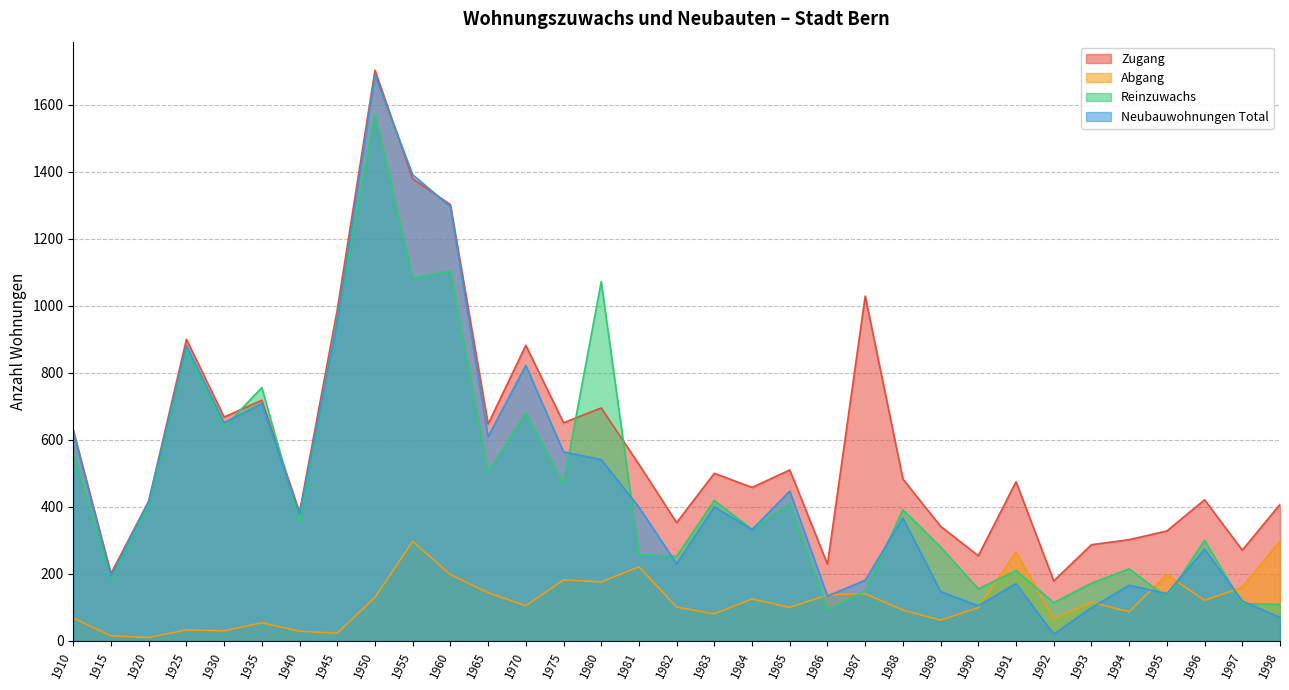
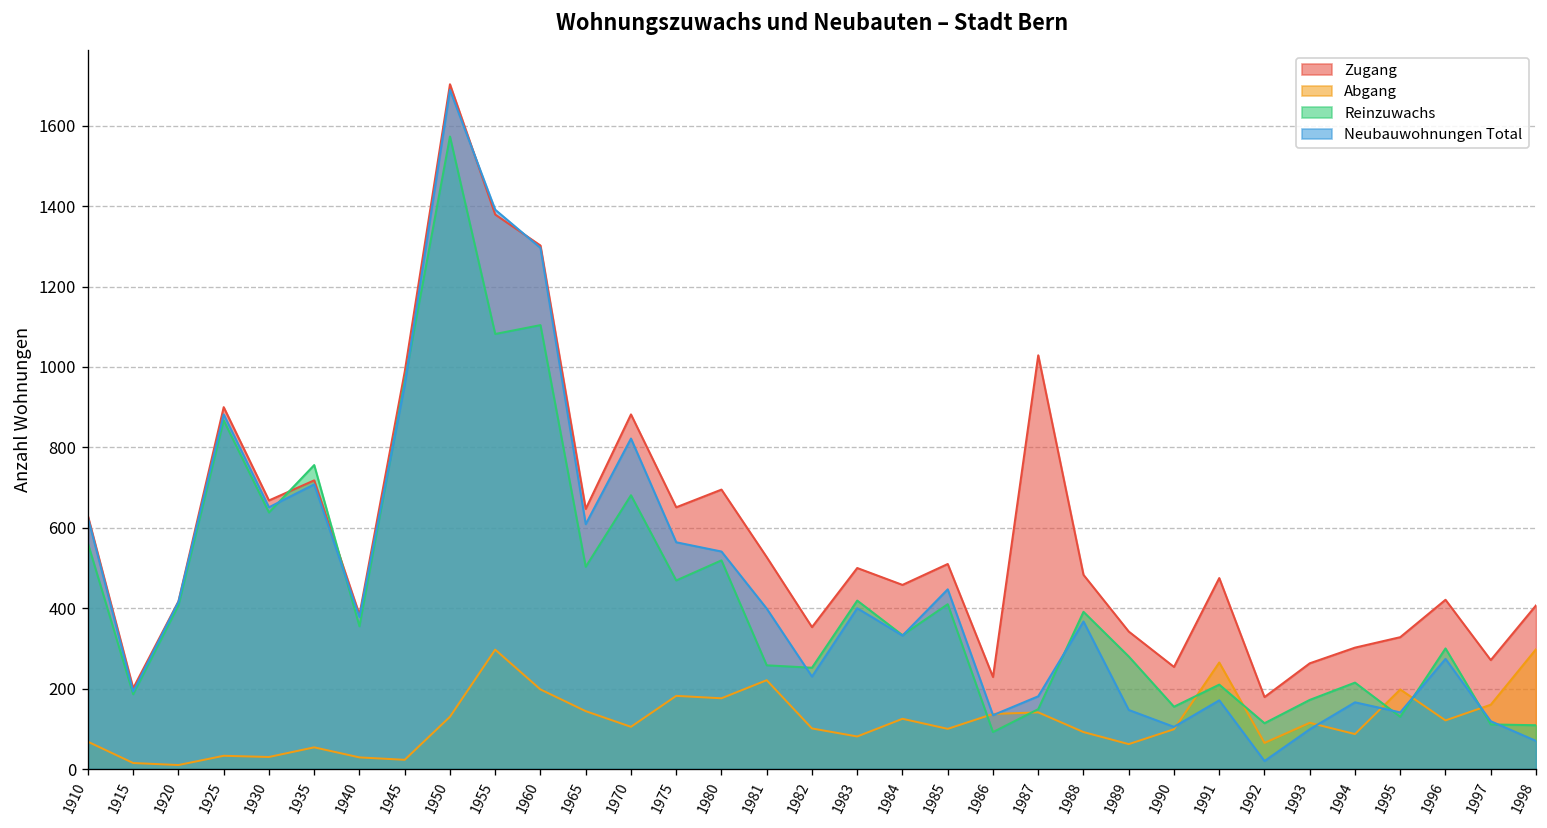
  {
    "Zugang": {
      "1915": 200,
      "1925": 900,
      "1930": 670,
      "1935": 720,
      "1945": 990,
      "1950": 1700,
      "1955": 1380,
      "1965": 650,
      "1970": 880,
      "1975": 650,
      "1980": 700,
      "1981": 530,
      "1982": 350,
      "1983": 500,
      "1984": 460,
      "1985": 510,
      "1986": 230,
      "1987": 1030,
      "1988": 480,
      "1989": 340,
      "1990": 250,
      "1991": 480,
      "1992": 180,
-     "1993": 290,
+     "1993": 260,
      "1994": 300,
      "1995": 330,
      "1996": 420,
      "1997": 270,
      "1998": 410
    },
    "Abgang": {
      "1910": 70,
      "1915": 20,
      "1920": 10,
      "1925": 30,
      "1930": 30,
      "1935": 50,
      "1940": 30,
      "1945": 20,
      "1950": 130,
      "1955": 300,
      "1960": 200,
      "1965": 140,
      "1970": 110,
      "1975": 180,
      "1980": 180,
      "1981": 220,
      "1982": 100,
      "1983": 80,
      "1984": 130,
      "1985": 100,
      "1987": 140,
      "1988": 90,
      "1989": 60,
      "1991": 270,
      "1992": 70,
      "1993": 120,
      "1994": 90,
      "1995": 200,
      "1996": 120,
      "1997": 160,
      "1998": 300
    },
    "Reinzuwachs": {
      "1910": 560,
      "1920": 410,
      "1925": 870,
      "1930": 640,
      "1935": 760,
      "1940": 360,
      "1945": 970,
      "1950": 1570,
      "1955": 1080,
      "1960": 1100,
      "1965": 500,
      "1970": 680,
      "1975": 470,
-     "1980": 1070,
+     "1980": 520,
      "1981": 260,
      "1982": 250,
      "1983": 420,
      "1985": 410,
      "1986": 90,
      "1987": 150,
      "1988": 390,
      "1989": 280,
      "1990": 160,
      "1991": 210,
      "1992": 110,
      "1993": 170,
      "1994": 220,
      "1995": 130,
      "1996": 300,
      "1997": 110,
      "1998": 110
    },
    "Neubauwohnungen Total": {
      "1925": 880,
      "1930": 650,
      "1935": 710,
      "1945": 960,
      "1950": 1690,
      "1955": 1390,
      "1965": 610,
      "1970": 820,
      "1975": 560,
      "1980": 540,
      "1981": 400,
      "1982": 230,
      "1983": 400,
      "1985": 450,
      "1987": 180,
      "1988": 370,
      "1989": 150,
      "1991": 170,
      "1992": 20,
      "1993": 100,
      "1994": 170,
      "1995": 140,
      "1996": 270,
      "1997": 120,
      "1998": 70
    }
  }
